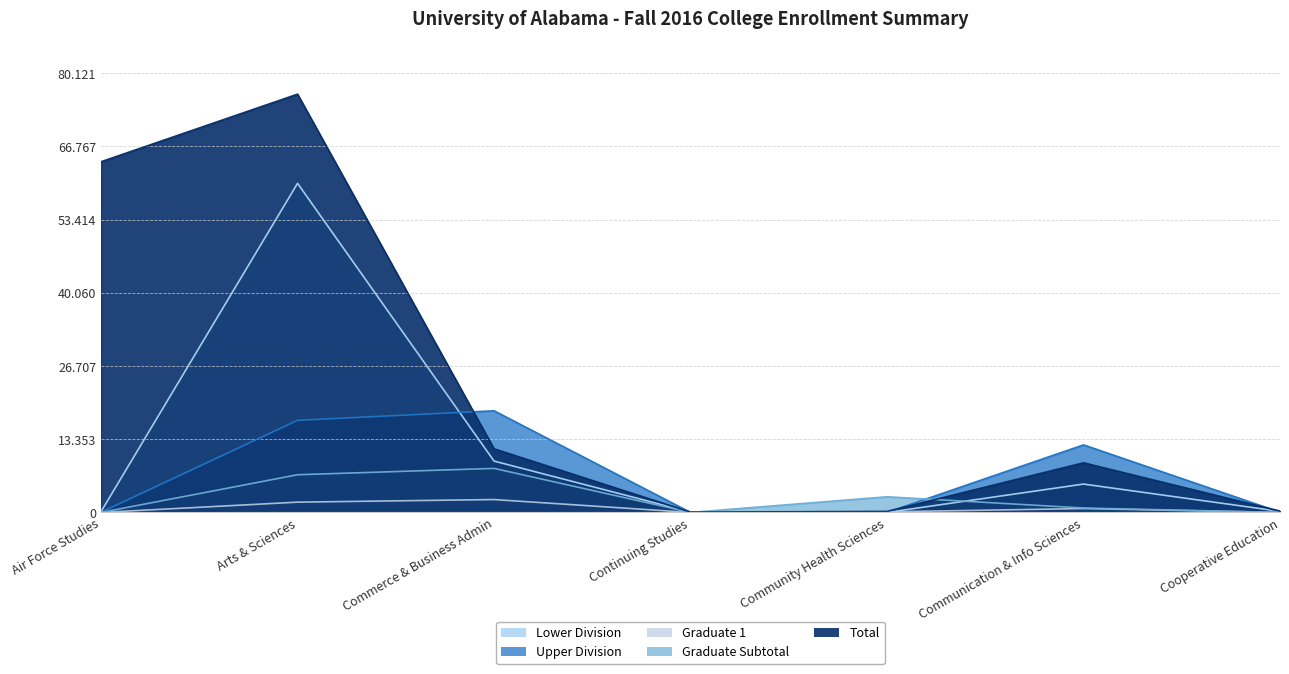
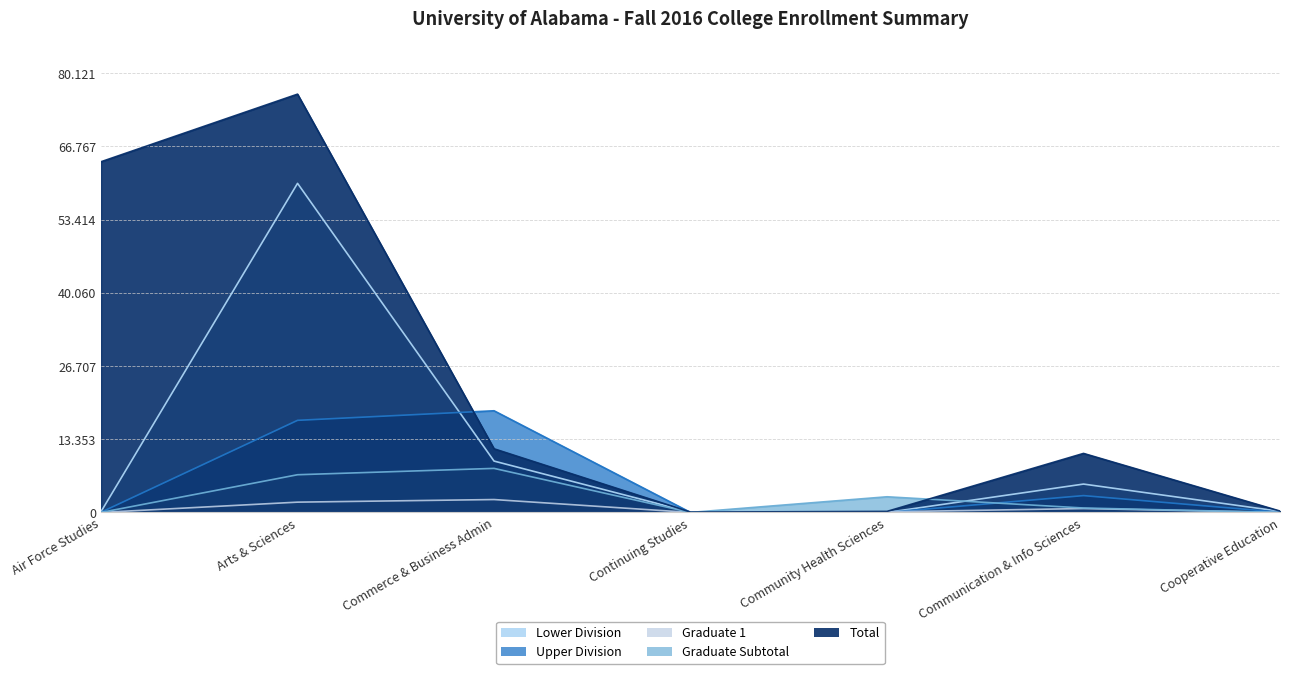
  {
    "Upper Division": {
      "Arts & Sciences": 17,
      "Commerce & Business Admin": 19,
-     "Communication & Info Sciences": 12
+     "Communication & Info Sciences": 3
    },
    "Graduate Subtotal": {
      "Arts & Sciences": 7,
      "Commerce & Business Admin": 8,
      "Community Health Sciences": 3
    },
    "Total": {
      "Air Force Studies": 64,
      "Arts & Sciences": 76,
      "Commerce & Business Admin": 12,
-     "Communication & Info Sciences": 9
+     "Communication & Info Sciences": 11
    }
  }
